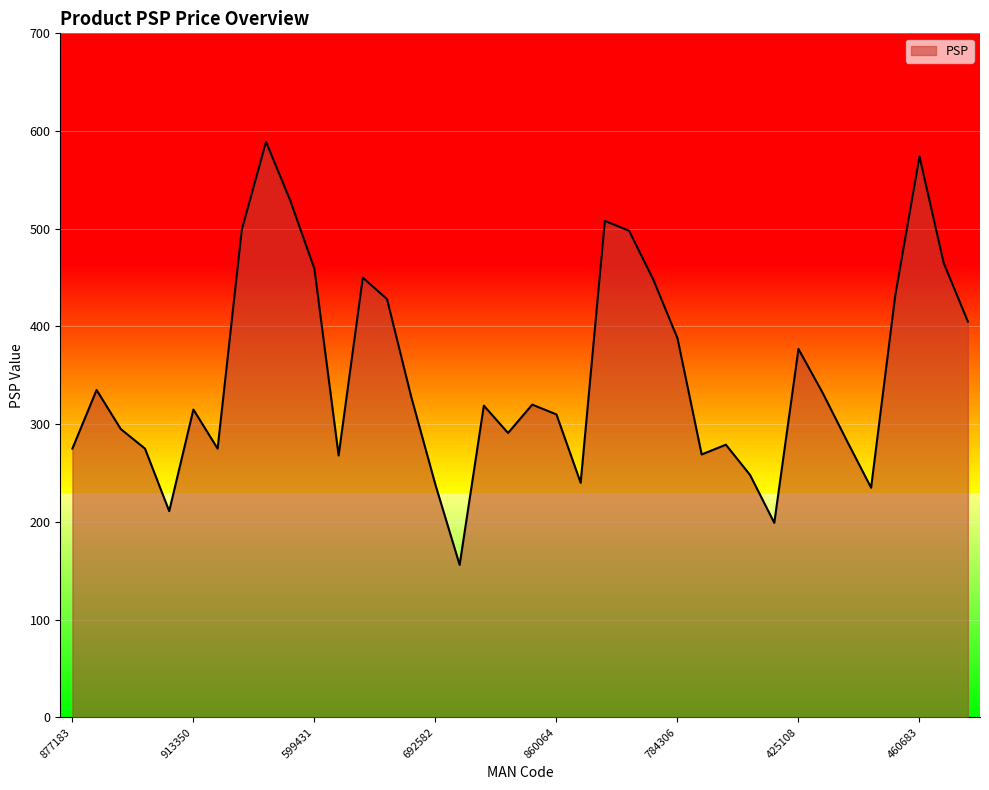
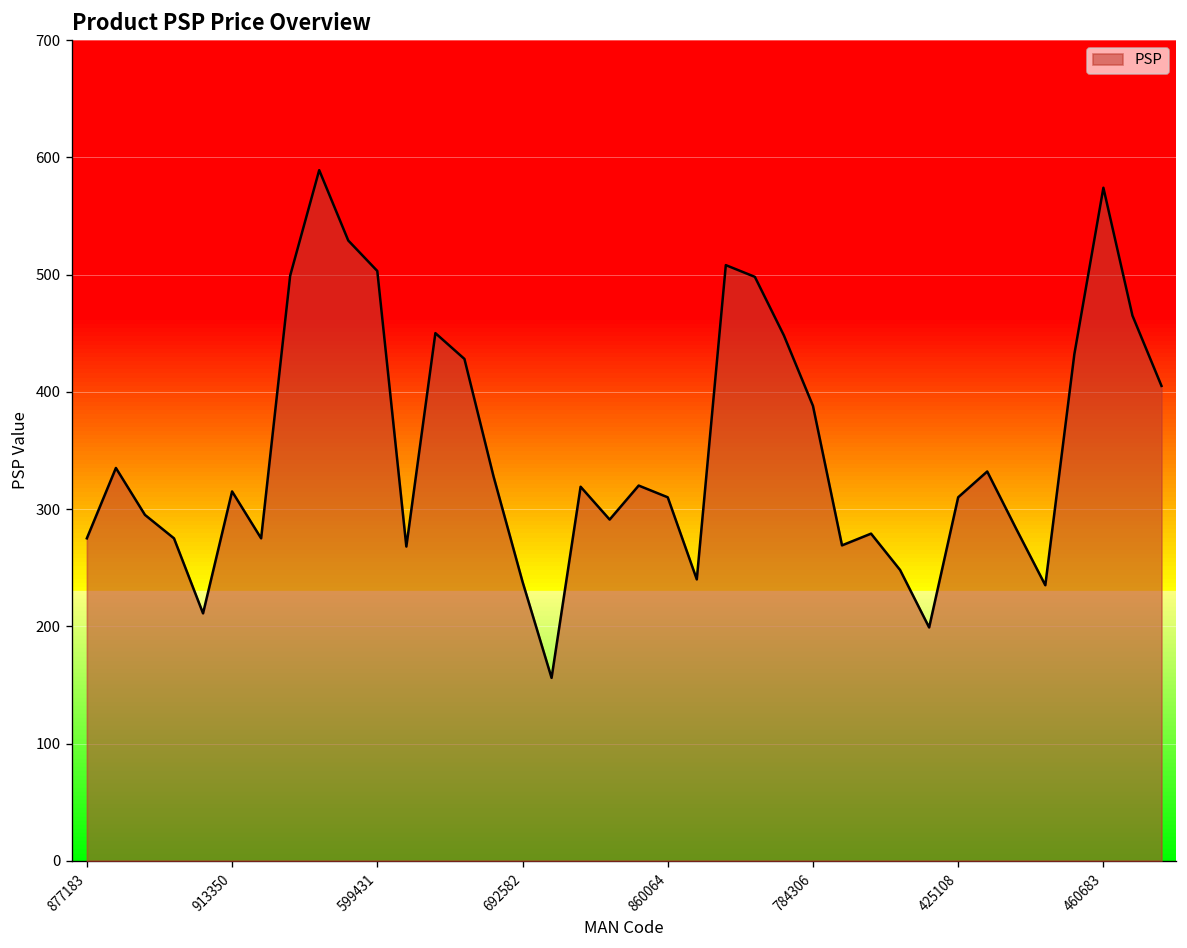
  {
    "877183": 280,
    "913350": 320,
-   "599431": 460,
+   "599431": 500,
    "692582": 240,
    "860064": 310,
    "784306": 390,
-   "425108": 380,
+   "425108": 310,
    "460683": 570
  }
